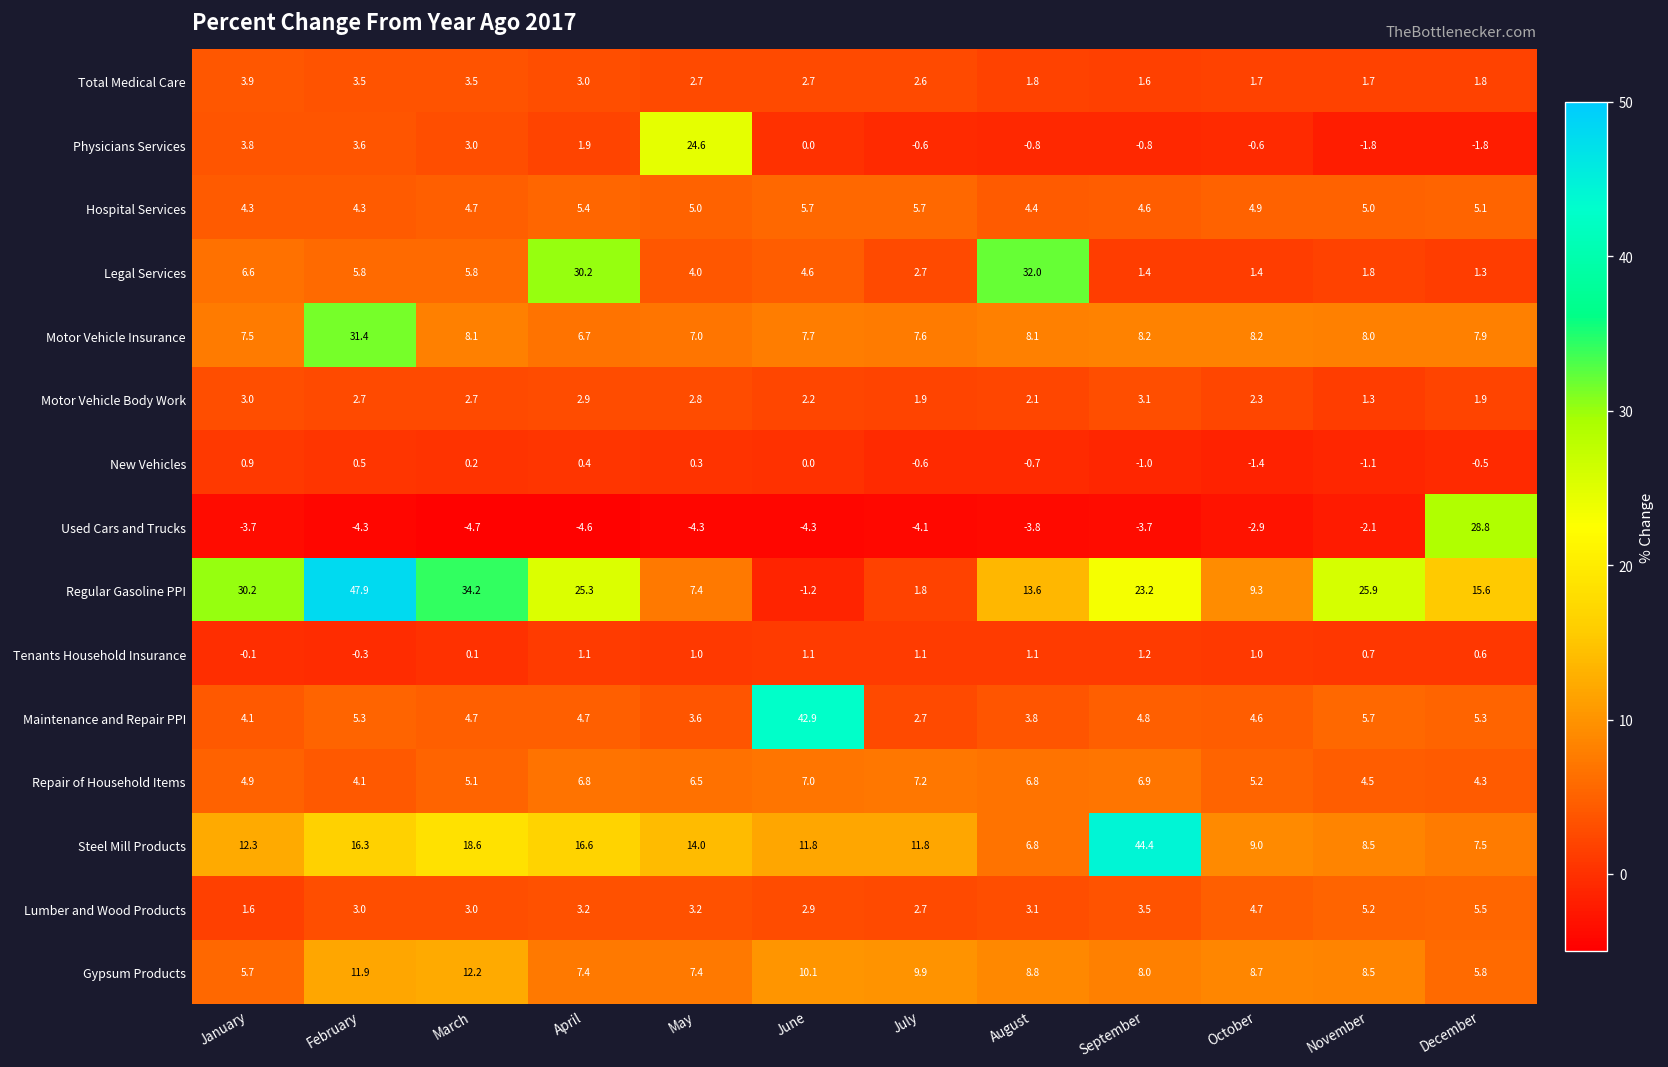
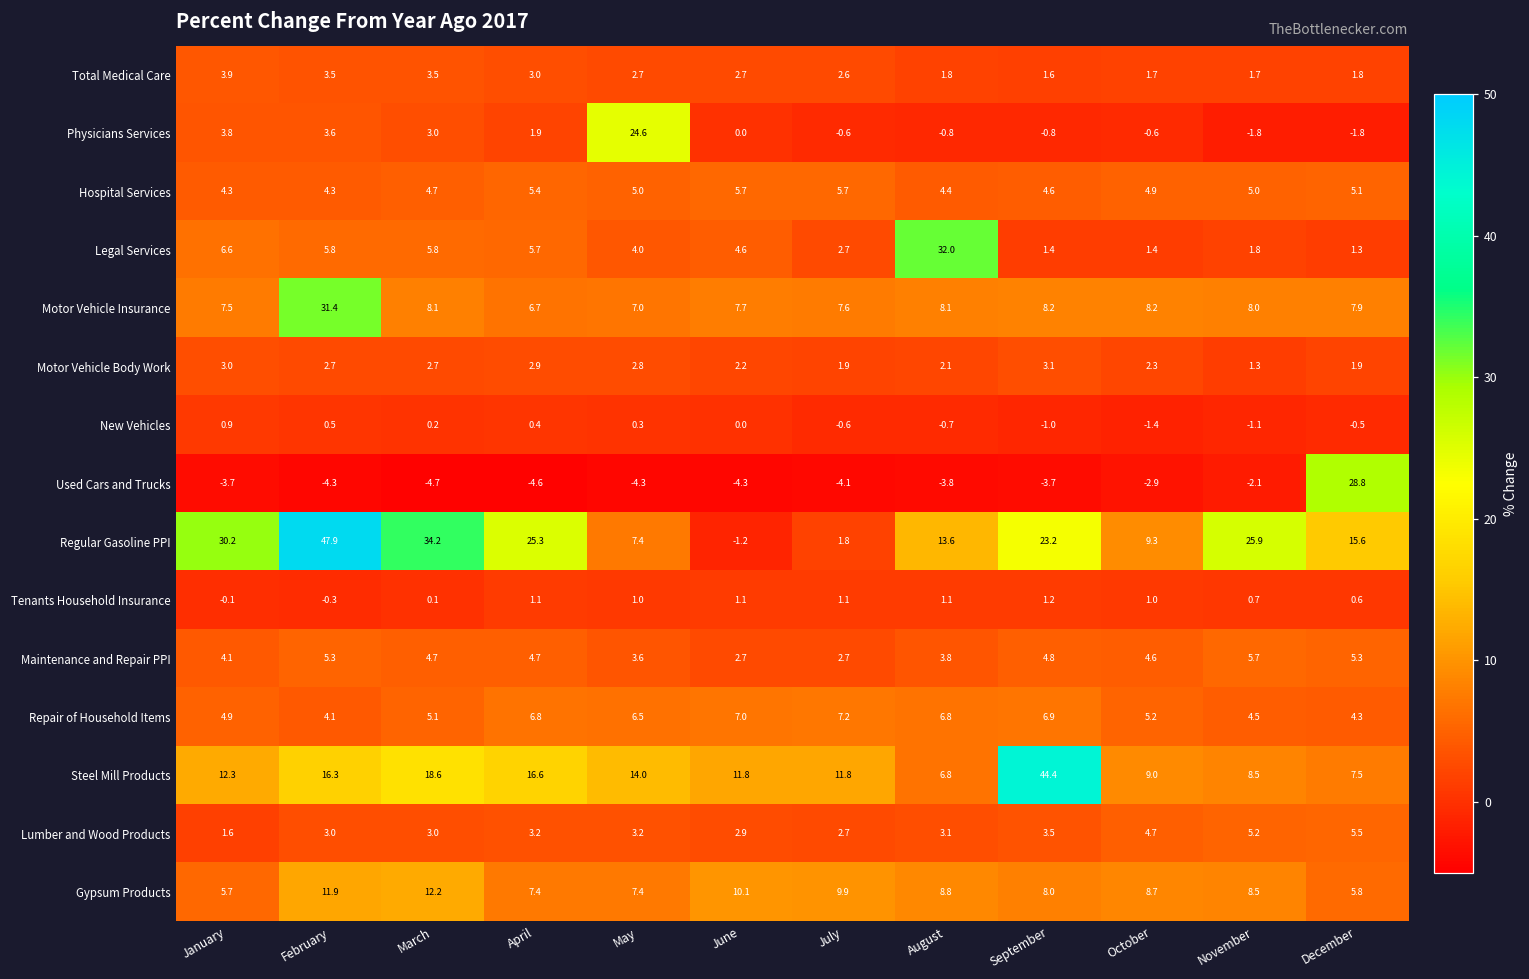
  {
    "Total Medical Care": {
      "January": 3.9,
      "February": 3.5,
      "March": 3.5,
      "April": 3.0,
      "May": 2.7,
      "June": 2.7,
      "July": 2.6,
      "August": 1.8,
      "September": 1.6,
      "October": 1.7,
      "November": 1.7,
      "December": 1.8
    },
    "Physicians Services": {
      "January": 3.8,
      "February": 3.6,
      "March": 3.0,
      "April": 1.9,
      "May": 24.6,
      "June": 0.0,
      "July": -0.6,
      "August": -0.8,
      "September": -0.8,
      "October": -0.6,
      "November": -1.8,
      "December": -1.8
    },
    "Hospital Services": {
      "January": 4.3,
      "February": 4.3,
      "March": 4.7,
      "April": 5.4,
      "May": 5.0,
      "June": 5.7,
      "July": 5.7,
      "August": 4.4,
      "September": 4.6,
      "October": 4.9,
      "November": 5.0,
      "December": 5.1
    },
    "Legal Services": {
      "January": 6.6,
      "February": 5.8,
      "March": 5.8,
-     "April": 30.2,
+     "April": 5.7,
      "May": 4.0,
      "June": 4.6,
      "July": 2.7,
      "August": 32.0,
      "September": 1.4,
      "October": 1.4,
      "November": 1.8,
      "December": 1.3
    },
    "Motor Vehicle Insurance": {
      "January": 7.5,
      "February": 31.4,
      "March": 8.1,
      "April": 6.7,
      "May": 7.0,
      "June": 7.7,
      "July": 7.6,
      "August": 8.1,
      "September": 8.2,
      "October": 8.2,
      "November": 8.0,
      "December": 7.9
    },
    "Motor Vehicle Body Work": {
      "January": 3.0,
      "February": 2.7,
      "March": 2.7,
      "April": 2.9,
      "May": 2.8,
      "June": 2.2,
      "July": 1.9,
      "August": 2.1,
      "September": 3.1,
      "October": 2.3,
      "November": 1.3,
      "December": 1.9
    },
    "New Vehicles": {
      "January": 0.9,
      "February": 0.5,
      "March": 0.2,
      "April": 0.4,
      "May": 0.3,
      "June": 0.0,
      "July": -0.6,
      "August": -0.7,
      "September": -1.0,
      "October": -1.4,
      "November": -1.1,
      "December": -0.5
    },
    "Used Cars and Trucks": {
      "January": -3.7,
      "February": -4.3,
      "March": -4.7,
      "April": -4.6,
      "May": -4.3,
      "June": -4.3,
      "July": -4.1,
      "August": -3.8,
      "September": -3.7,
      "October": -2.9,
      "November": -2.1,
      "December": 28.8
    },
    "Regular Gasoline PPI": {
      "January": 30.2,
      "February": 47.9,
      "March": 34.2,
      "April": 25.3,
      "May": 7.4,
      "June": -1.2,
      "July": 1.8,
      "August": 13.6,
      "September": 23.2,
      "October": 9.3,
      "November": 25.9,
      "December": 15.6
    },
    "Tenants Household Insurance": {
      "January": -0.1,
      "February": -0.3,
      "March": 0.1,
      "April": 1.1,
      "May": 1.0,
      "June": 1.1,
      "July": 1.1,
      "August": 1.1,
      "September": 1.2,
      "October": 1.0,
      "November": 0.7,
      "December": 0.6
    },
    "Maintenance and Repair PPI": {
      "January": 4.1,
      "February": 5.3,
      "March": 4.7,
      "April": 4.7,
      "May": 3.6,
-     "June": 42.9,
+     "June": 2.7,
      "July": 2.7,
      "August": 3.8,
      "September": 4.8,
      "October": 4.6,
      "November": 5.7,
      "December": 5.3
    },
    "Repair of Household Items": {
      "January": 4.9,
      "February": 4.1,
      "March": 5.1,
      "April": 6.8,
      "May": 6.5,
      "June": 7.0,
      "July": 7.2,
      "August": 6.8,
      "September": 6.9,
      "October": 5.2,
      "November": 4.5,
      "December": 4.3
    },
    "Steel Mill Products": {
      "January": 12.3,
      "February": 16.3,
      "March": 18.6,
      "April": 16.6,
      "May": 14.0,
      "June": 11.8,
      "July": 11.8,
      "August": 6.8,
      "September": 44.4,
      "October": 9.0,
      "November": 8.5,
      "December": 7.5
    },
    "Lumber and Wood Products": {
      "January": 1.6,
      "February": 3.0,
      "March": 3.0,
      "April": 3.2,
      "May": 3.2,
      "June": 2.9,
      "July": 2.7,
      "August": 3.1,
      "September": 3.5,
      "October": 4.7,
      "November": 5.2,
      "December": 5.5
    },
    "Gypsum Products": {
      "January": 5.7,
      "February": 11.9,
      "March": 12.2,
      "April": 7.4,
      "May": 7.4,
      "June": 10.1,
      "July": 9.9,
      "August": 8.8,
      "September": 8.0,
      "October": 8.7,
      "November": 8.5,
      "December": 5.8
    }
  }
